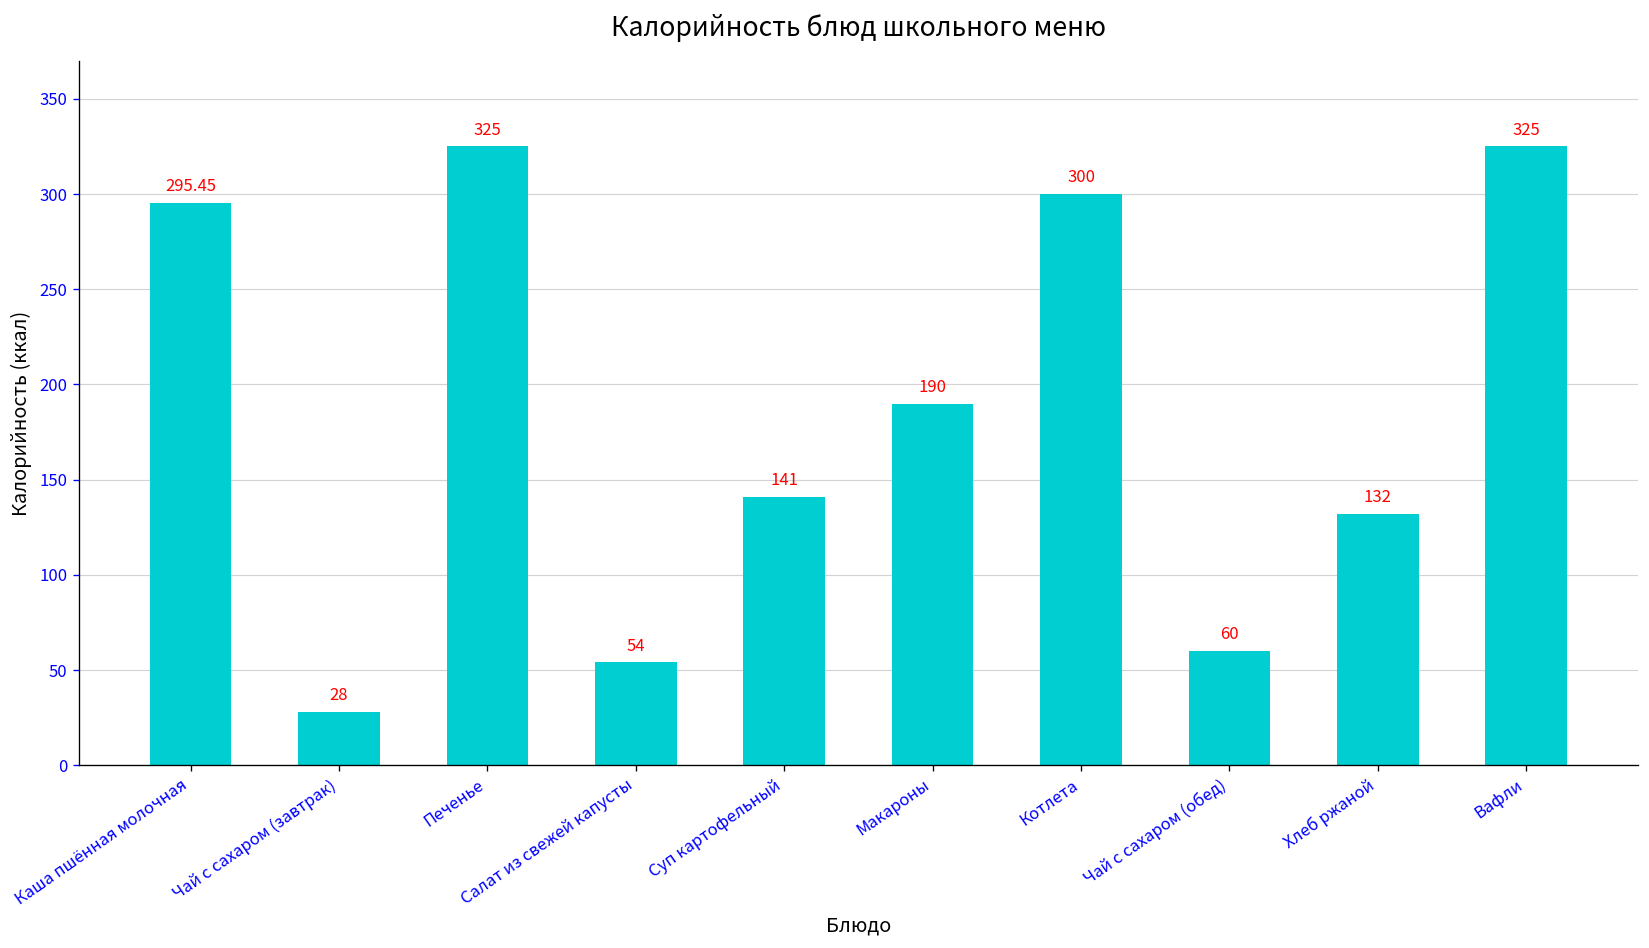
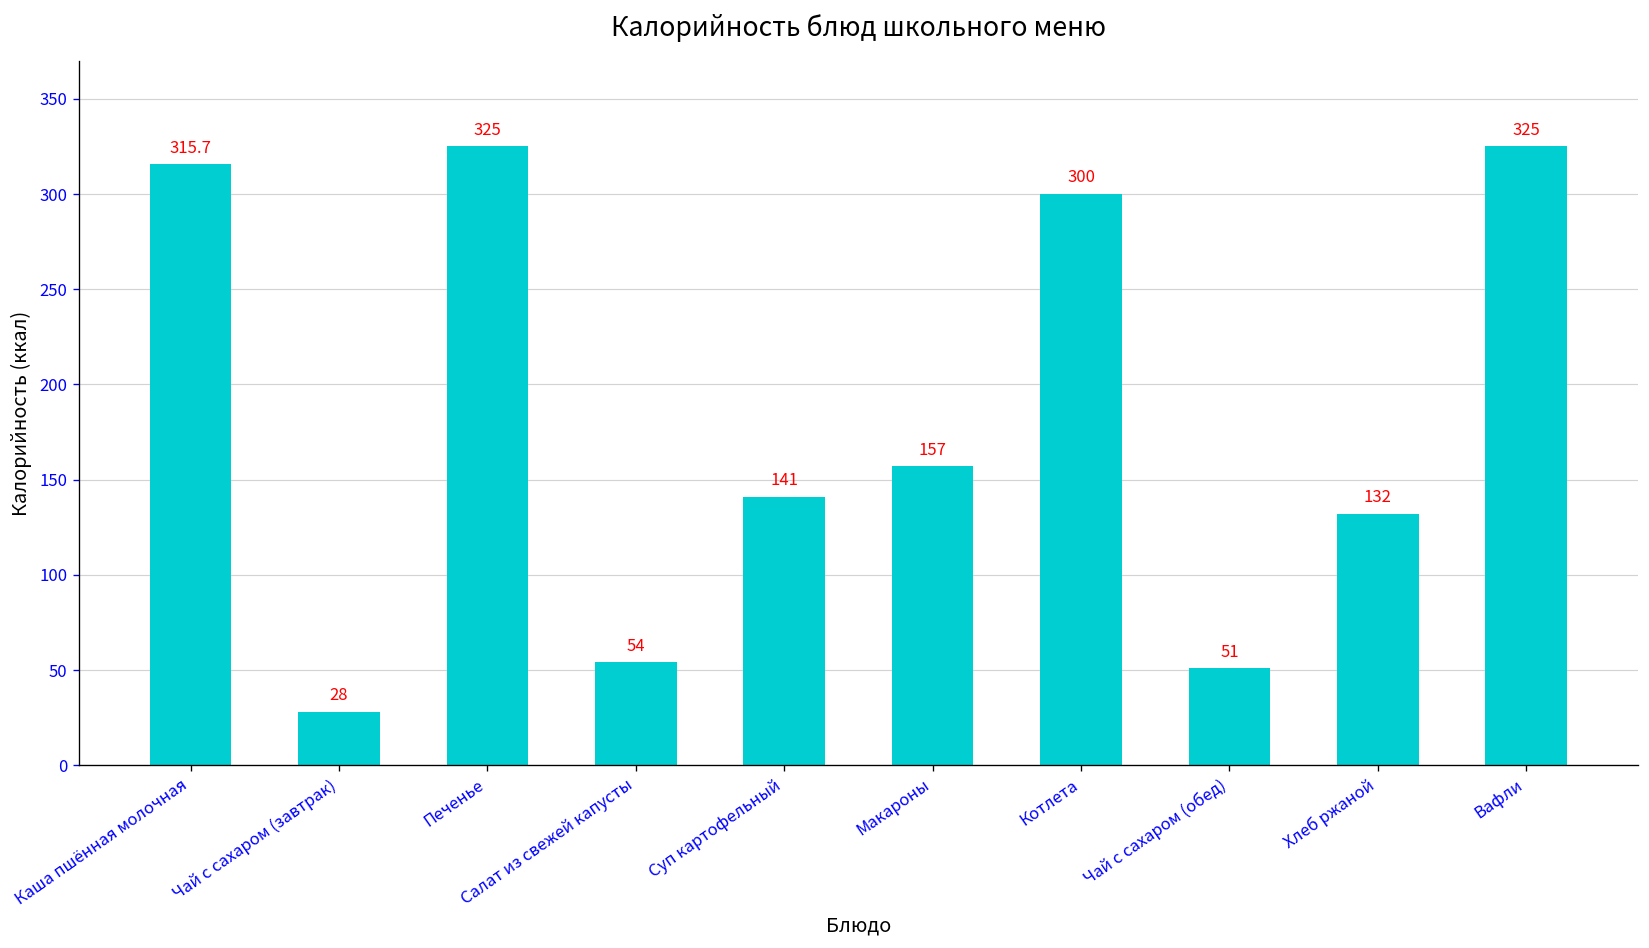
  {
-   "Каша пшённая молочная": 295.45,
+   "Каша пшённая молочная": 315.7,
    "Чай с сахаром (завтрак)": 28,
    "Печенье": 325,
    "Салат из свежей капусты": 54,
    "Суп картофельный": 141,
-   "Макароны": 190,
+   "Макароны": 157,
    "Котлета": 300,
-   "Чай с сахаром (обед)": 60,
+   "Чай с сахаром (обед)": 51,
    "Хлеб ржаной": 132,
    "Вафли": 325
  }
